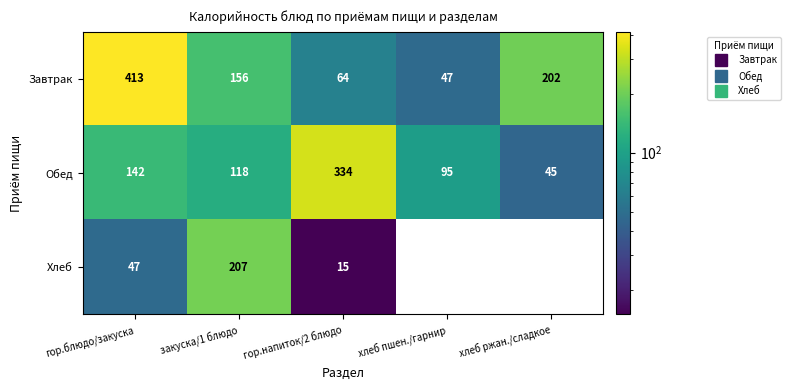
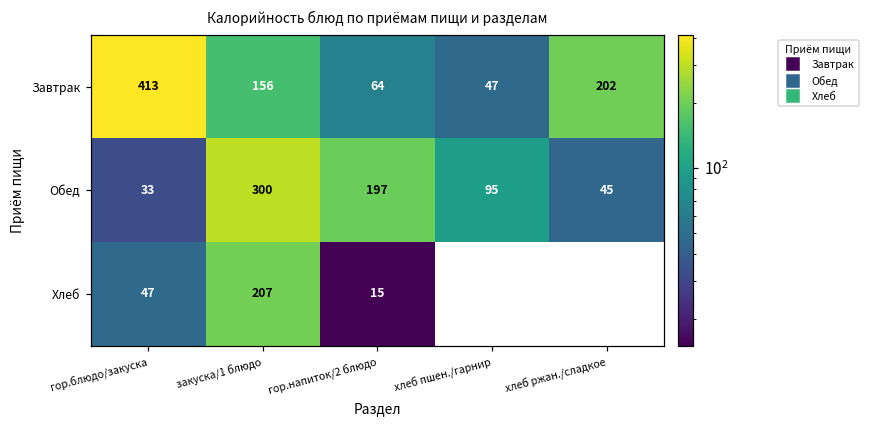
  {
    "Завтрак": {
      "гор.блюдо/закуска": 413,
      "закуска/1 блюдо": 156,
      "гор.напиток/2 блюдо": 64,
      "хлеб пшен./гарнир": 47,
      "хлеб ржан./сладкое": 202
    },
    "Обед": {
-     "гор.блюдо/закуска": 142,
-     "закуска/1 блюдо": 118,
-     "гор.напиток/2 блюдо": 334,
+     "гор.блюдо/закуска": 33,
+     "закуска/1 блюдо": 300,
+     "гор.напиток/2 блюдо": 197,
      "хлеб пшен./гарнир": 95,
      "хлеб ржан./сладкое": 45
    },
    "Хлеб": {
      "гор.блюдо/закуска": 47,
      "закуска/1 блюдо": 207,
      "гор.напиток/2 блюдо": 15
    }
  }
